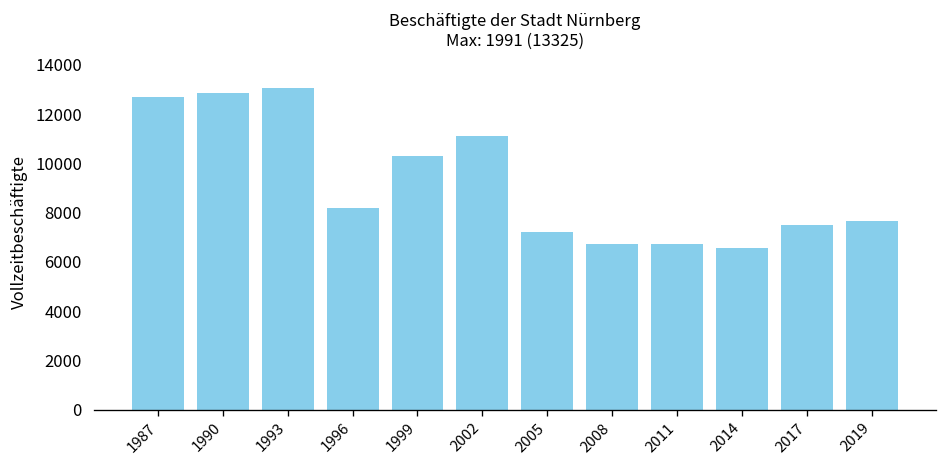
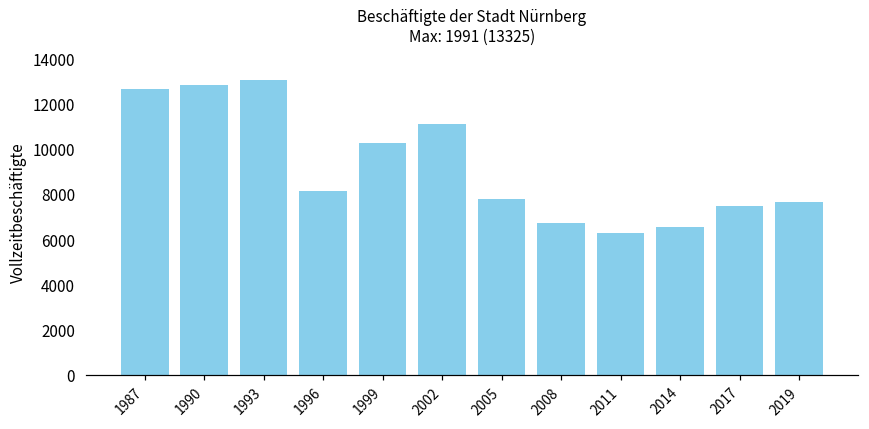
  {
    "1987": 12700,
    "1990": 12900,
    "1993": 13100,
    "1996": 8200,
    "1999": 10300,
    "2002": 11100,
-   "2005": 7200,
+   "2005": 7800,
    "2008": 6700,
-   "2011": 6700,
+   "2011": 6300,
    "2014": 6600,
    "2017": 7500,
    "2019": 7700
  }
